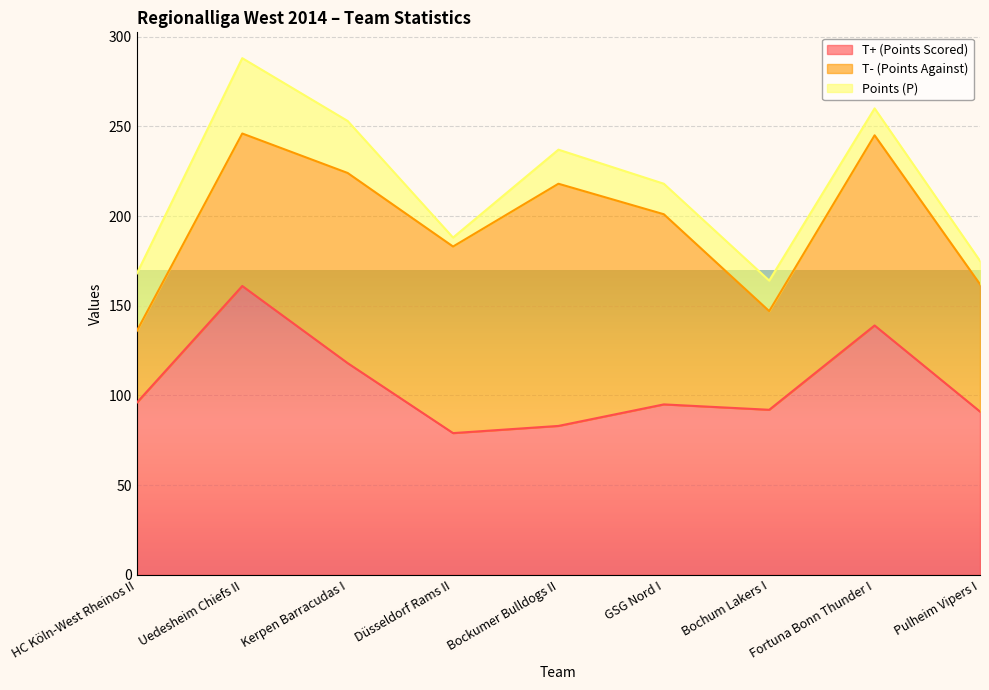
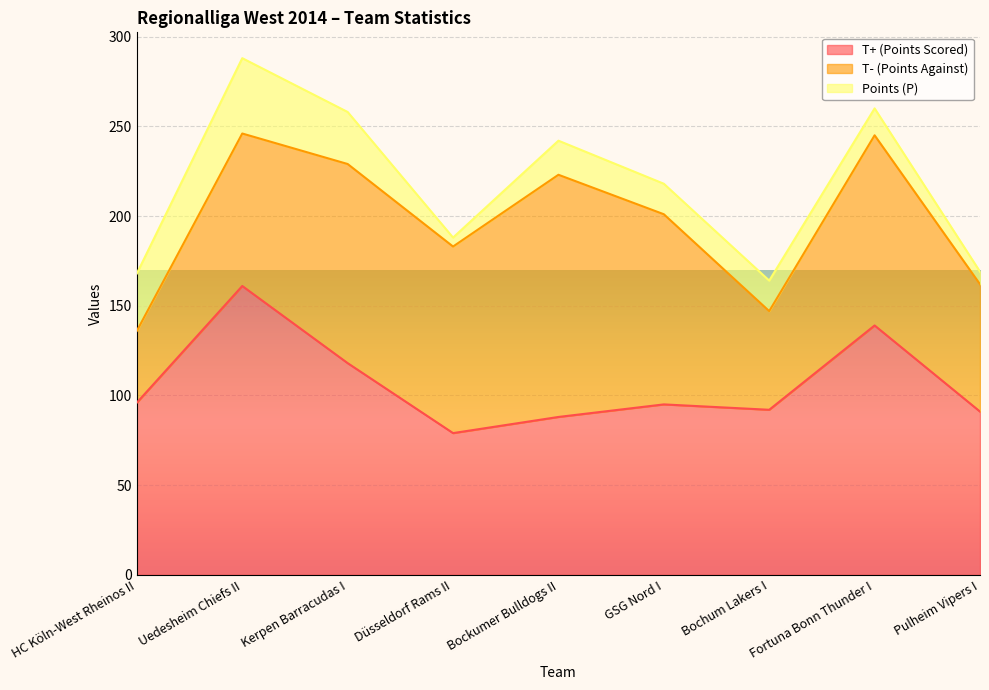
  {
    "T+ (Points Scored)": {
      "HC Köln-West Rheinos II": 96,
      "Uedesheim Chiefs II": 161,
      "Kerpen Barracudas I": 118,
      "Düsseldorf Rams II": 79,
-     "Bockumer Bulldogs II": 83,
+     "Bockumer Bulldogs II": 88,
      "GSG Nord I": 95,
      "Bochum Lakers I": 92,
      "Fortuna Bonn Thunder I": 139,
      "Pulheim Vipers I": 91
    },
    "T- (Points Against)": {
      "HC Köln-West Rheinos II": 40,
      "Uedesheim Chiefs II": 85,
-     "Kerpen Barracudas I": 106,
+     "Kerpen Barracudas I": 111,
      "Düsseldorf Rams II": 104,
      "Bockumer Bulldogs II": 135,
      "GSG Nord I": 106,
      "Bochum Lakers I": 55,
      "Fortuna Bonn Thunder I": 106,
      "Pulheim Vipers I": 71
    },
    "Points (P)": {
      "HC Köln-West Rheinos II": 32,
      "Uedesheim Chiefs II": 42,
      "Kerpen Barracudas I": 29,
      "Düsseldorf Rams II": 5,
      "Bockumer Bulldogs II": 19,
      "GSG Nord I": 17,
      "Bochum Lakers I": 17,
      "Fortuna Bonn Thunder I": 15,
-     "Pulheim Vipers I": 13
+     "Pulheim Vipers I": 7
    }
  }
